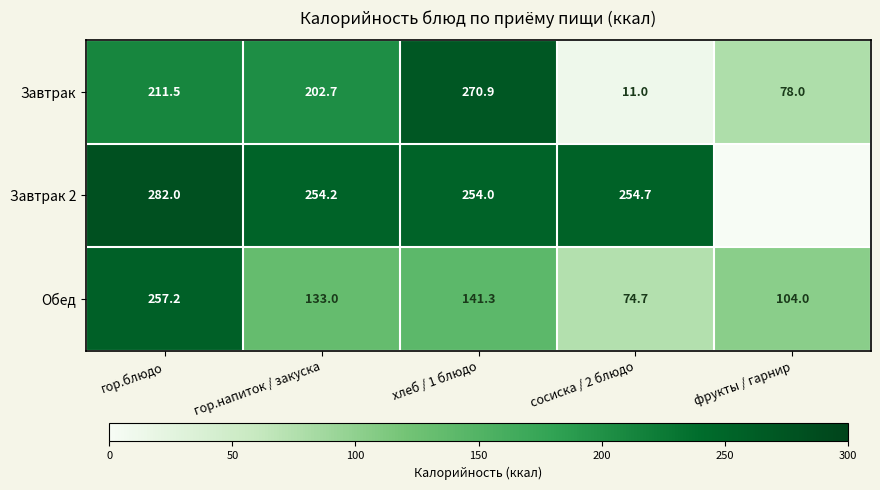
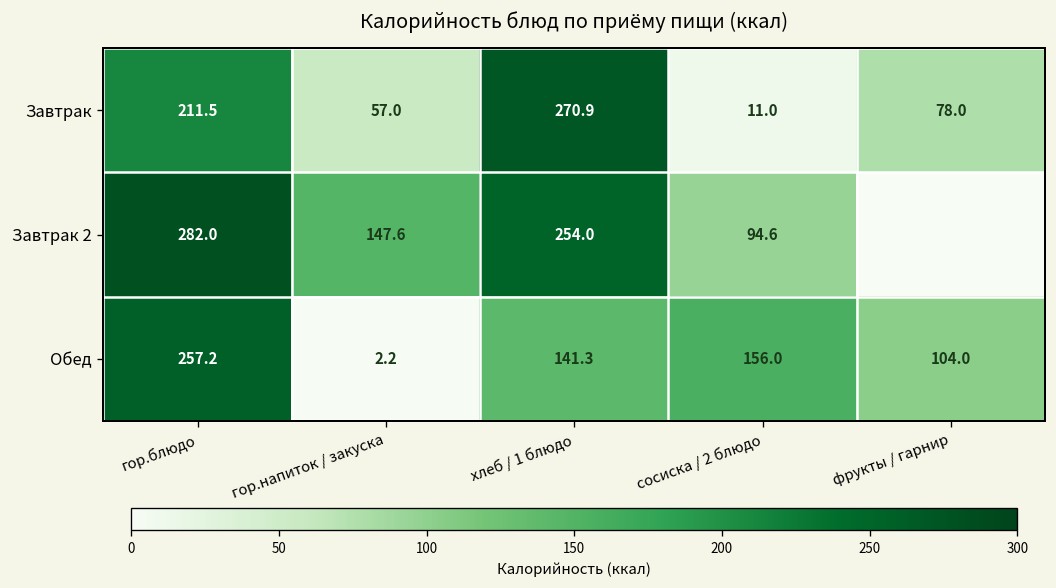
  {
    "Завтрак": {
      "гор.блюдо": 211.5,
-     "гор.напиток / закуска": 202.7,
+     "гор.напиток / закуска": 57.0,
      "хлеб / 1 блюдо": 270.9,
      "сосиска / 2 блюдо": 11.0,
      "фрукты / гарнир": 78.0
    },
    "Завтрак 2": {
      "гор.блюдо": 282.0,
-     "гор.напиток / закуска": 254.2,
+     "гор.напиток / закуска": 147.6,
      "хлеб / 1 блюдо": 254.0,
-     "сосиска / 2 блюдо": 254.7
+     "сосиска / 2 блюдо": 94.6
    },
    "Обед": {
      "гор.блюдо": 257.2,
-     "гор.напиток / закуска": 133.0,
+     "гор.напиток / закуска": 2.2,
      "хлеб / 1 блюдо": 141.3,
-     "сосиска / 2 блюдо": 74.7,
+     "сосиска / 2 блюдо": 156.0,
      "фрукты / гарнир": 104.0
    }
  }
